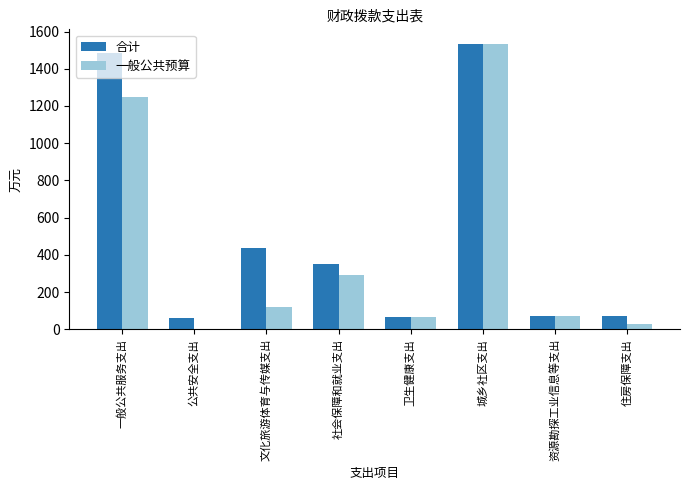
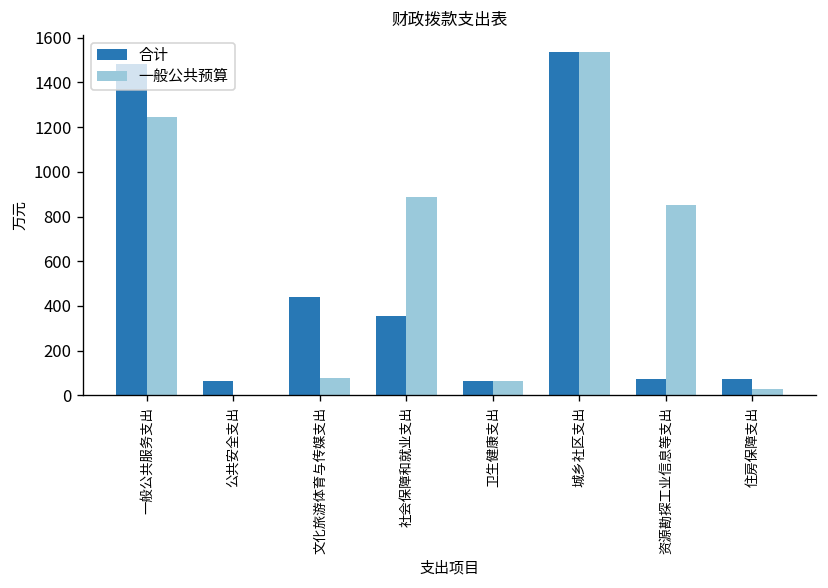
  {
    "合计": {
      "公共安全支出": 60,
      "文化旅游体育与传媒支出": 440,
      "社会保障和就业支出": 350,
      "卫生健康支出": 60,
      "城乡社区支出": 1530,
      "资源勘探工业信息等支出": 70,
      "住房保障支出": 70
    },
    "一般公共预算": {
      "一般公共服务支出": 1250,
-     "文化旅游体育与传媒支出": 120,
-     "社会保障和就业支出": 290,
+     "文化旅游体育与传媒支出": 80,
+     "社会保障和就业支出": 890,
      "卫生健康支出": 60,
      "城乡社区支出": 1530,
-     "资源勘探工业信息等支出": 70,
+     "资源勘探工业信息等支出": 850,
      "住房保障支出": 30
    }
  }
